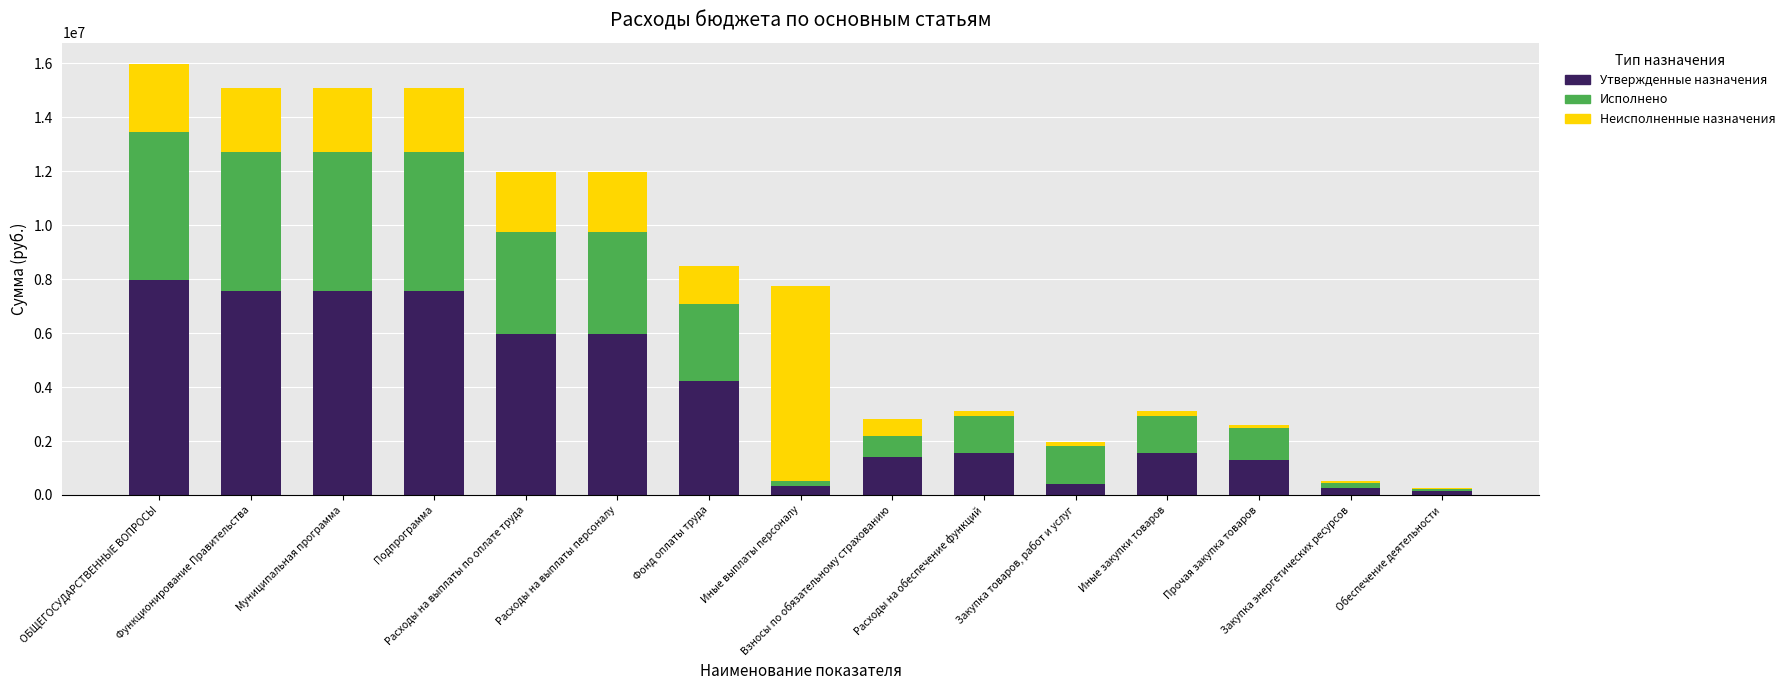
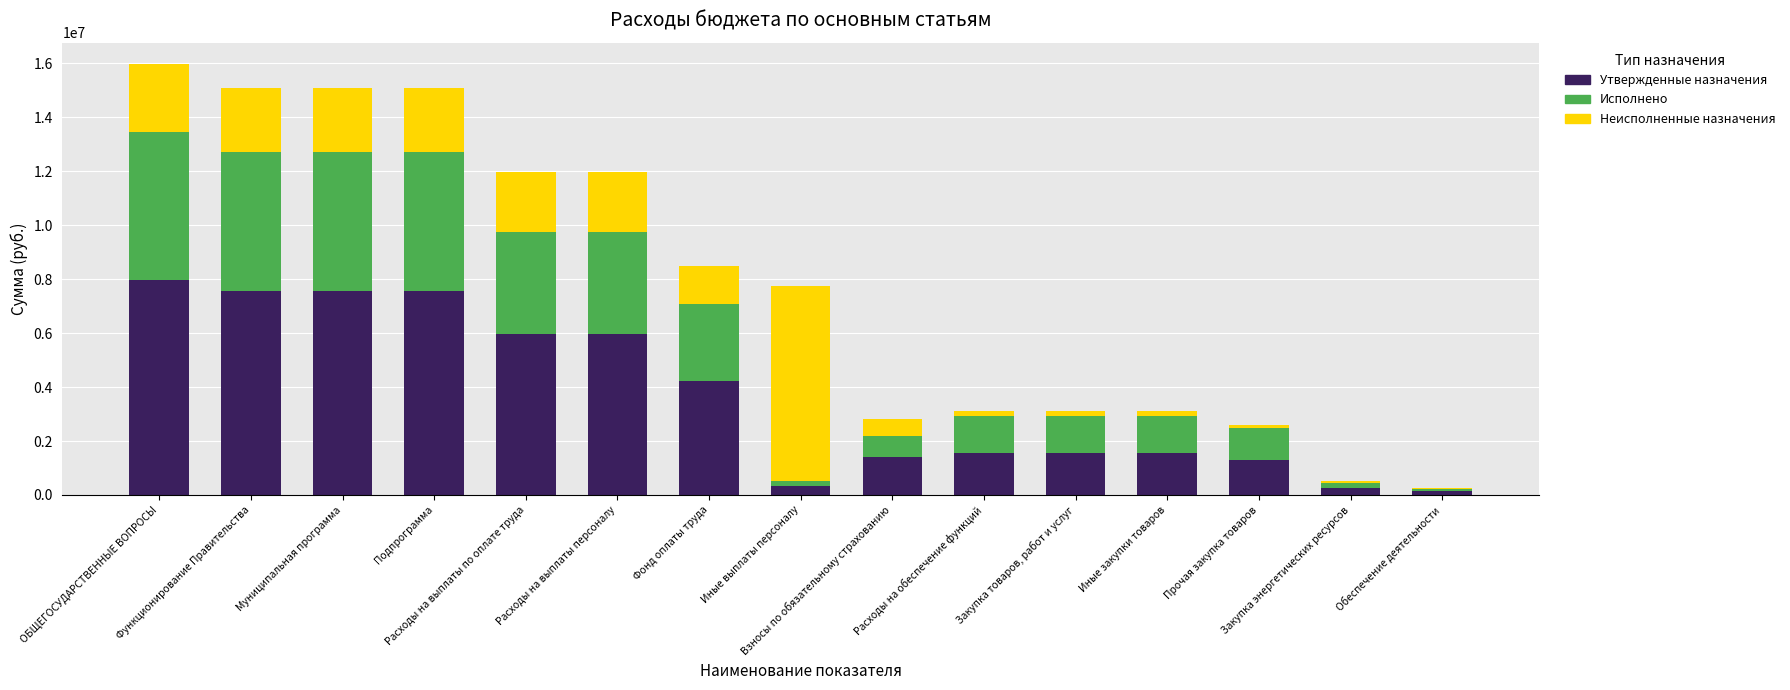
  {
    "Утвержденные назначения": {
      "ОБЩЕГОСУДАРСТВЕННЫЕ ВОПРОСЫ": 8000000,
      "Функционирование Правительства": 7500000,
      "Муниципальная программа": 7500000,
      "Подпрограмма": 7500000,
      "Расходы на выплаты по оплате труда": 6000000,
      "Расходы на выплаты персоналу": 6000000,
      "Фонд оплаты труда": 4200000,
      "Иные выплаты персоналу": 300000,
      "Взносы по обязательному страхованию": 1400000,
      "Расходы на обеспечение функций": 1600000,
-     "Закупка товаров, работ и услуг": 400000,
+     "Закупка товаров, работ и услуг": 1600000,
      "Иные закупки товаров": 1600000,
      "Прочая закупка товаров": 1300000,
      "Закупка энергетических ресурсов": 300000,
      "Обеспечение деятельности": 100000
    },
    "Исполнено": {
      "ОБЩЕГОСУДАРСТВЕННЫЕ ВОПРОСЫ": 5500000,
      "Функционирование Правительства": 5200000,
      "Муниципальная программа": 5200000,
      "Подпрограмма": 5200000,
      "Расходы на выплаты по оплате труда": 3800000,
      "Расходы на выплаты персоналу": 3800000,
      "Фонд оплаты труда": 2800000,
      "Иные выплаты персоналу": 200000,
      "Взносы по обязательному страхованию": 800000,
      "Расходы на обеспечение функций": 1400000,
      "Закупка товаров, работ и услуг": 1400000,
      "Иные закупки товаров": 1400000,
      "Прочая закупка товаров": 1200000,
      "Закупка энергетических ресурсов": 200000,
      "Обеспечение деятельности": 100000
    },
    "Неисполненные назначения": {
      "ОБЩЕГОСУДАРСТВЕННЫЕ ВОПРОСЫ": 2500000,
      "Функционирование Правительства": 2400000,
      "Муниципальная программа": 2400000,
      "Подпрограмма": 2400000,
      "Расходы на выплаты по оплате труда": 2200000,
      "Расходы на выплаты персоналу": 2200000,
      "Фонд оплаты труда": 1400000,
      "Иные выплаты персоналу": 7200000,
      "Взносы по обязательному страхованию": 600000,
      "Расходы на обеспечение функций": 200000,
      "Закупка товаров, работ и услуг": 200000,
      "Иные закупки товаров": 200000,
      "Прочая закупка товаров": 100000
    }
  }
